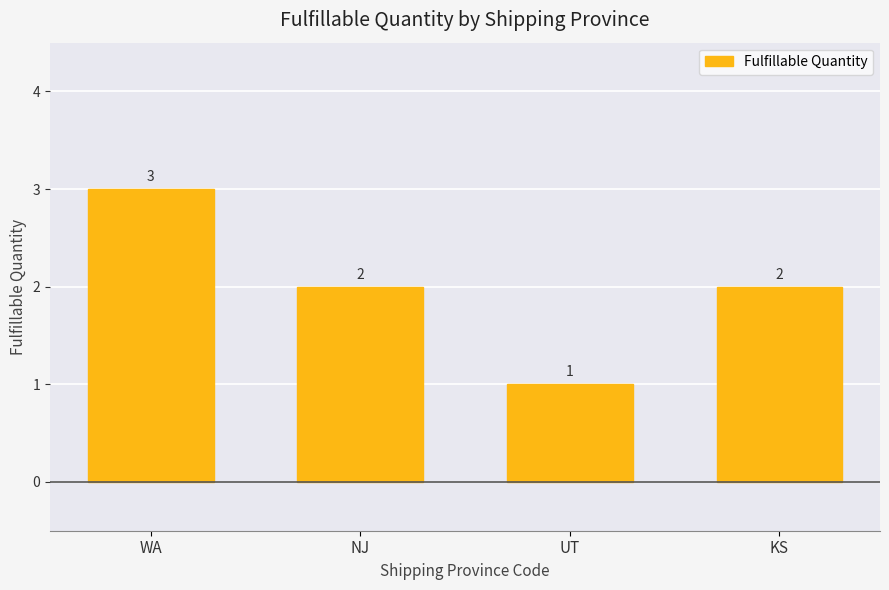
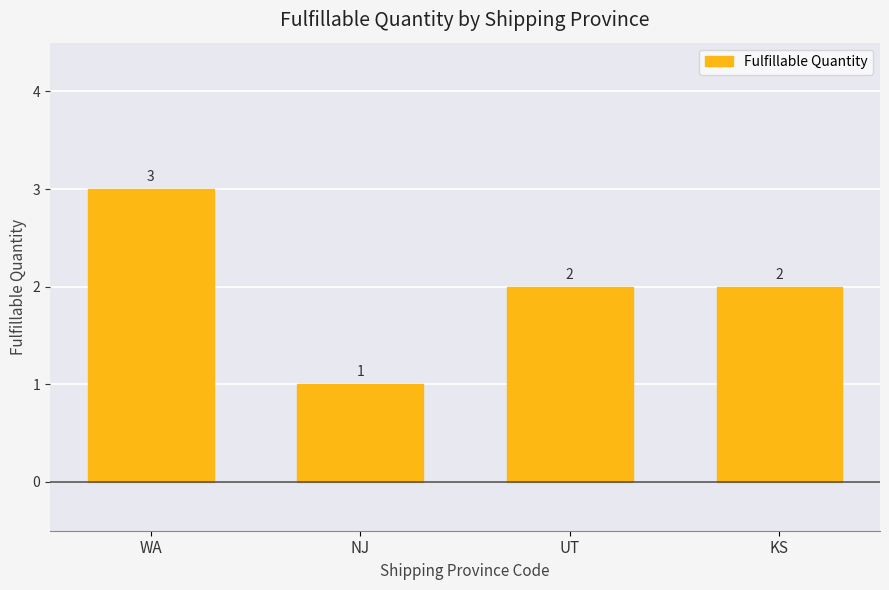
  {
    "WA": 3,
-   "NJ": 2,
-   "UT": 1,
+   "NJ": 1,
+   "UT": 2,
    "KS": 2
  }
